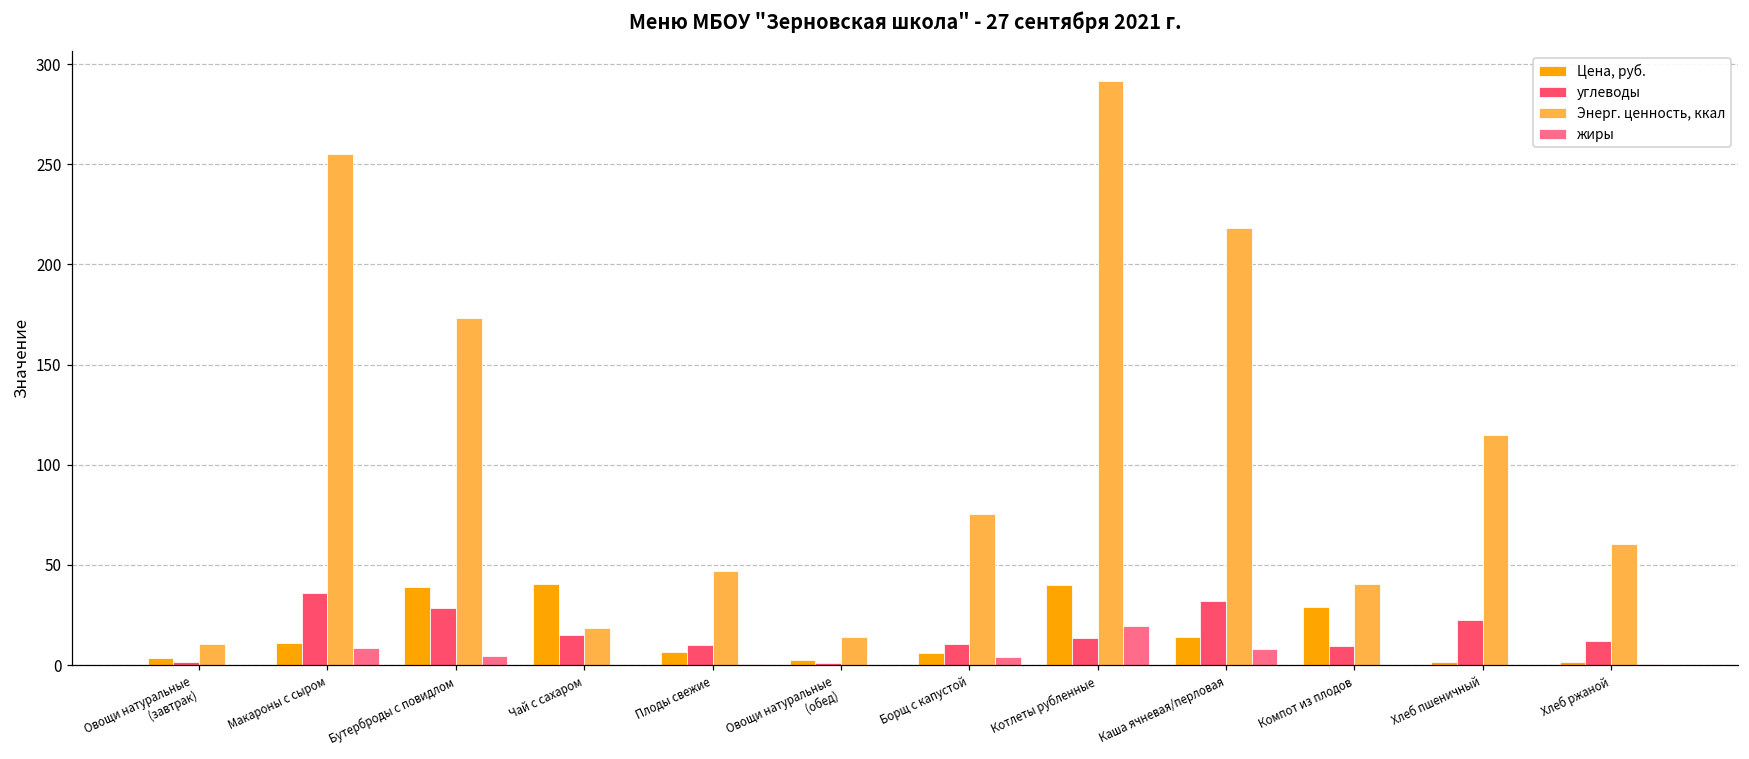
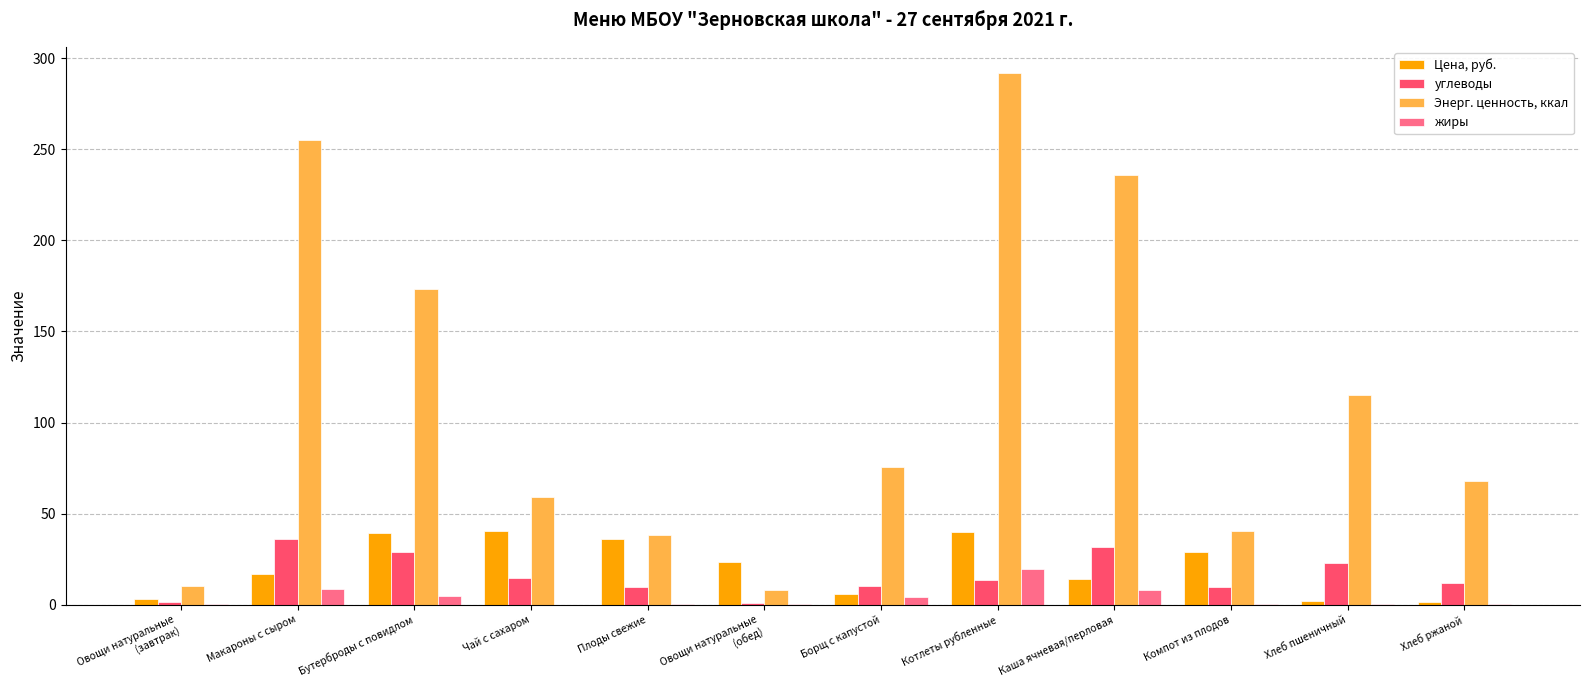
  {
    "Цена, руб.": {
      "Овощи натуральные (завтрак)": 3,
-     "Макароны с сыром": 11,
+     "Макароны с сыром": 17,
      "Бутерброды с повидлом": 39,
      "Чай с сахаром": 40,
-     "Плоды свежие": 7,
-     "Овощи натуральные (обед)": 3,
+     "Плоды свежие": 36,
+     "Овощи натуральные (обед)": 23,
      "Борщ с капустой": 6,
      "Котлеты рубленные": 40,
      "Каша ячневая/перловая": 14,
      "Компот из плодов": 29,
      "Хлеб пшеничный": 2,
      "Хлеб ржаной": 1
    },
    "Энерг. ценность, ккал": {
      "Овощи натуральные (завтрак)": 10,
      "Макароны с сыром": 255,
      "Бутерброды с повидлом": 173,
-     "Чай с сахаром": 18,
-     "Плоды свежие": 47,
-     "Овощи натуральные (обед)": 14,
+     "Чай с сахаром": 59,
+     "Плоды свежие": 38,
+     "Овощи натуральные (обед)": 8,
      "Борщ с капустой": 76,
      "Котлеты рубленные": 292,
-     "Каша ячневая/перловая": 218,
+     "Каша ячневая/перловая": 236,
      "Компот из плодов": 41,
      "Хлеб пшеничный": 115,
-     "Хлеб ржаной": 60
+     "Хлеб ржаной": 68
    }
  }
